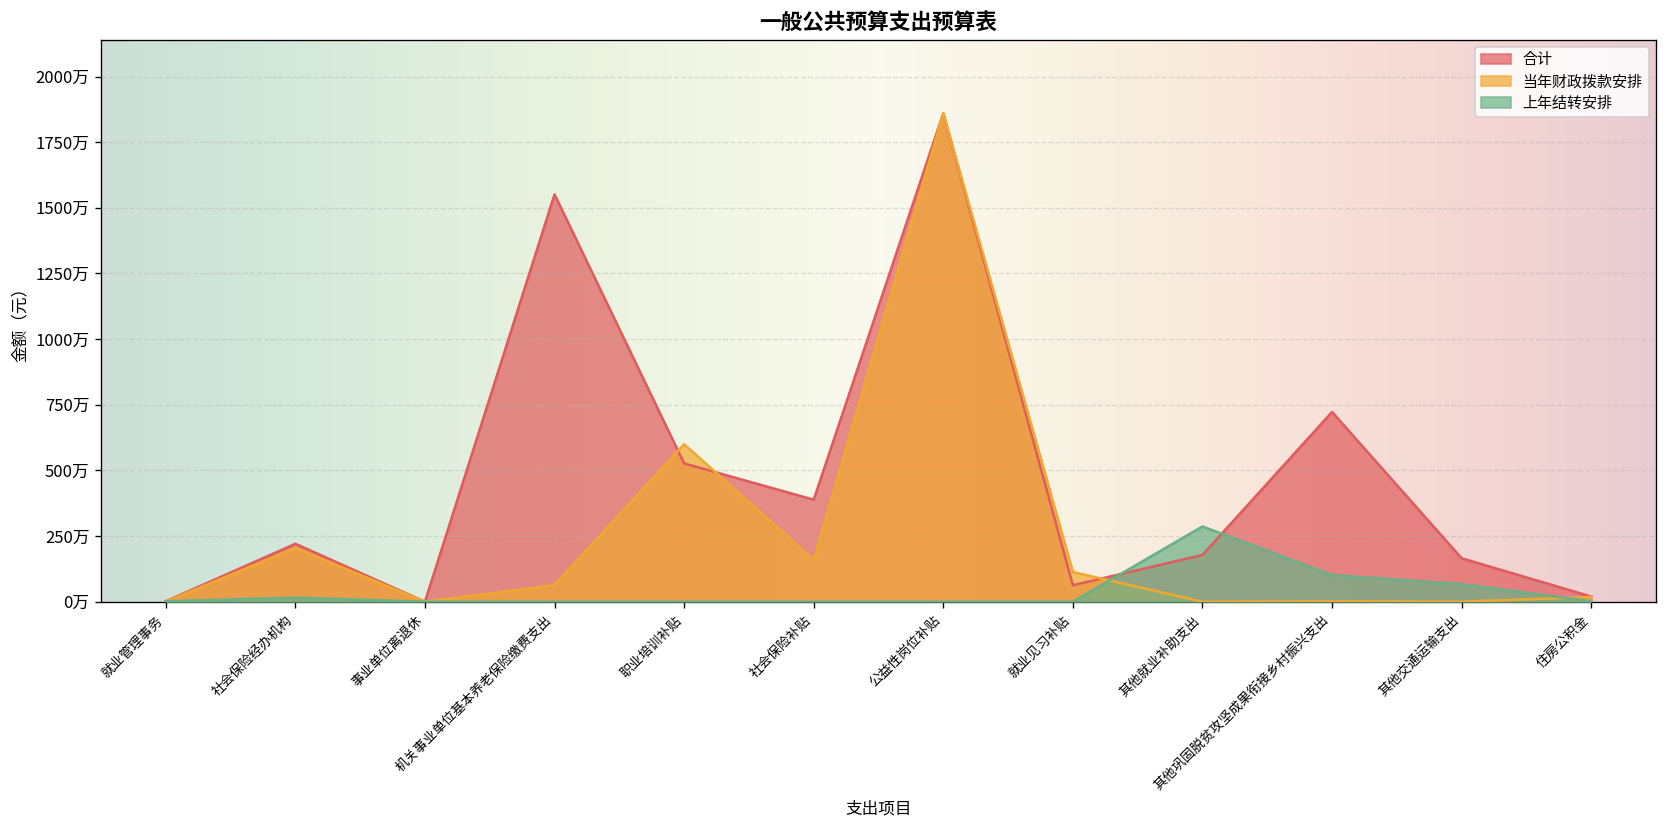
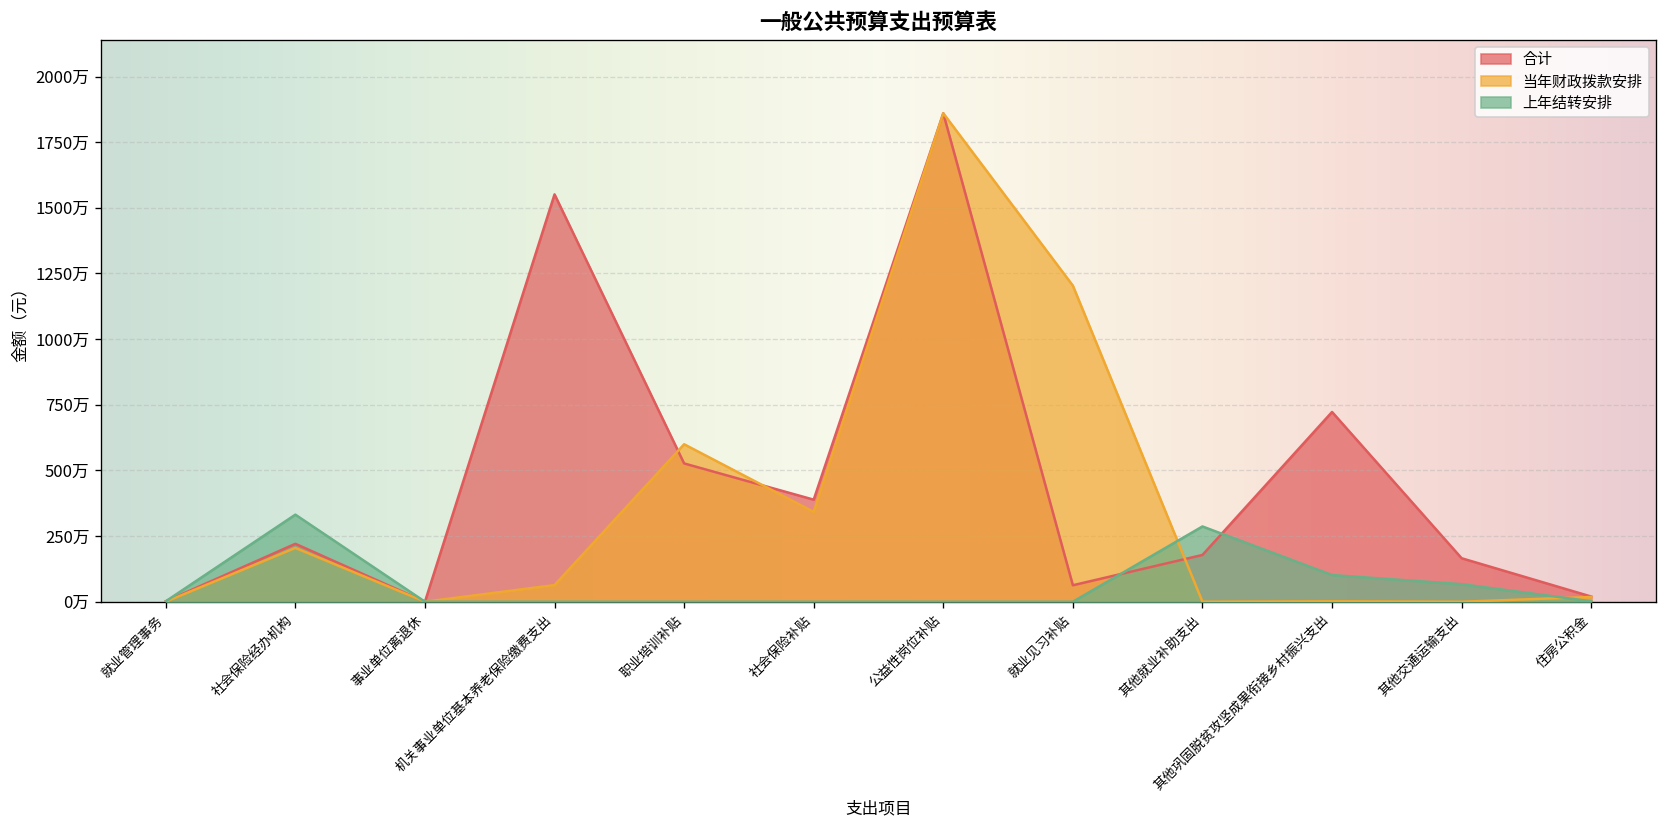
  {
    "合计": {
      "社会保险经办机构": "220万",
      "机关事业单位基本养老保险缴费支出": "1550万",
      "职业培训补贴": "530万",
      "社会保险补贴": "390万",
      "就业见习补贴": "60万",
      "其他就业补助支出": "180万",
      "其他巩固脱贫攻坚成果衔接乡村振兴支出": "720万",
      "其他交通运输支出": "170万"
    },
    "当年财政拨款安排": {
      "社会保险经办机构": "200万",
      "机关事业单位基本养老保险缴费支出": "60万",
      "职业培训补贴": "600万",
-     "社会保险补贴": "160万",
-     "就业见习补贴": "110万",
+     "社会保险补贴": "340万",
+     "就业见习补贴": "1200万",
      "其他就业补助支出": "0万",
      "其他巩固脱贫攻坚成果衔接乡村振兴支出": "0万",
      "其他交通运输支出": "0万"
    },
    "上年结转安排": {
-     "社会保险经办机构": "20万",
+     "社会保险经办机构": "330万",
      "机关事业单位基本养老保险缴费支出": "0万",
      "职业培训补贴": "0万",
      "社会保险补贴": "0万",
      "公益性岗位补贴": "0万",
      "就业见习补贴": "0万",
      "其他就业补助支出": "290万",
      "其他巩固脱贫攻坚成果衔接乡村振兴支出": "100万",
      "其他交通运输支出": "70万",
      "住房公积金": "0万"
    }
  }
